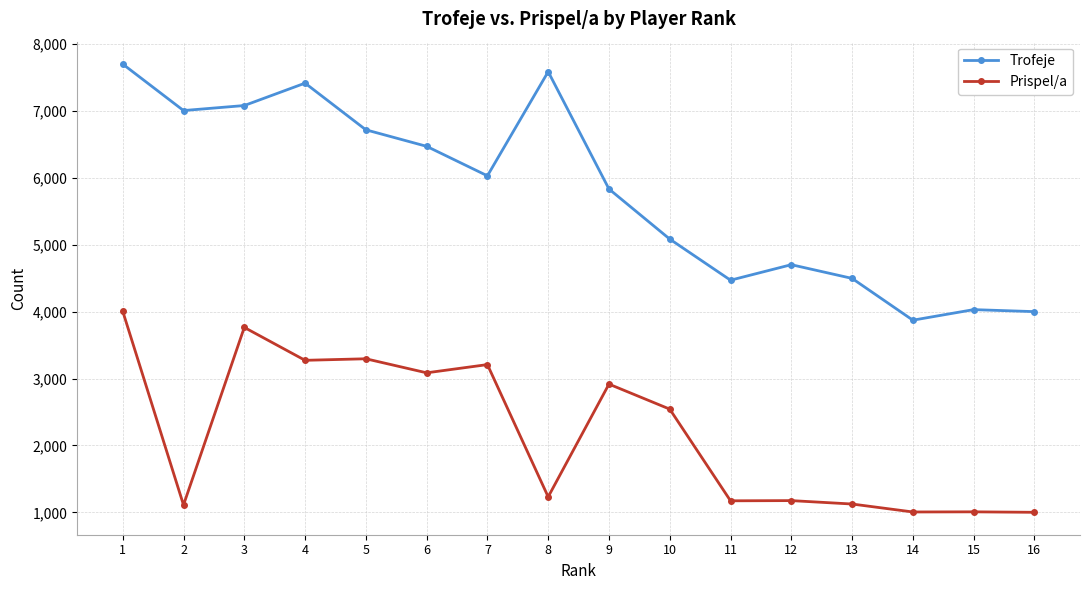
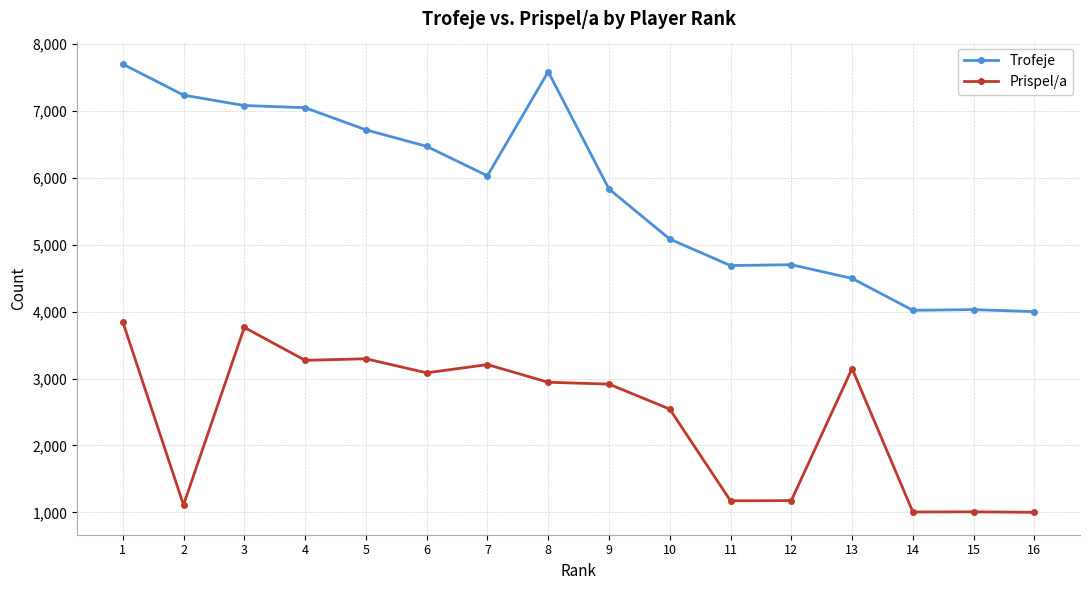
  {
    "Trofeje": {
      "1": "7,700",
-     "2": "7,000",
+     "2": "7,200",
      "3": "7,100",
-     "4": "7,400",
+     "4": "7,100",
      "5": "6,700",
      "6": "6,500",
      "7": "6,000",
      "8": "7,600",
      "9": "5,800",
      "10": "5,100",
-     "11": "4,500",
+     "11": "4,700",
      "12": "4,700",
      "13": "4,500",
-     "14": "3,900",
+     "14": "4,000",
      "15": "4,000",
      "16": "4,000"
    },
    "Prispel/a": {
-     "1": "4,000",
+     "1": "3,900",
      "2": "1,100",
      "3": "3,800",
      "4": "3,300",
      "5": "3,300",
      "6": "3,100",
      "7": "3,200",
-     "8": "1,200",
+     "8": "2,900",
      "9": "2,900",
      "10": "2,500",
      "11": "1,200",
      "12": "1,200",
-     "13": "1,100",
+     "13": "3,200",
      "14": "1,000",
      "15": "1,000",
      "16": "1,000"
    }
  }
